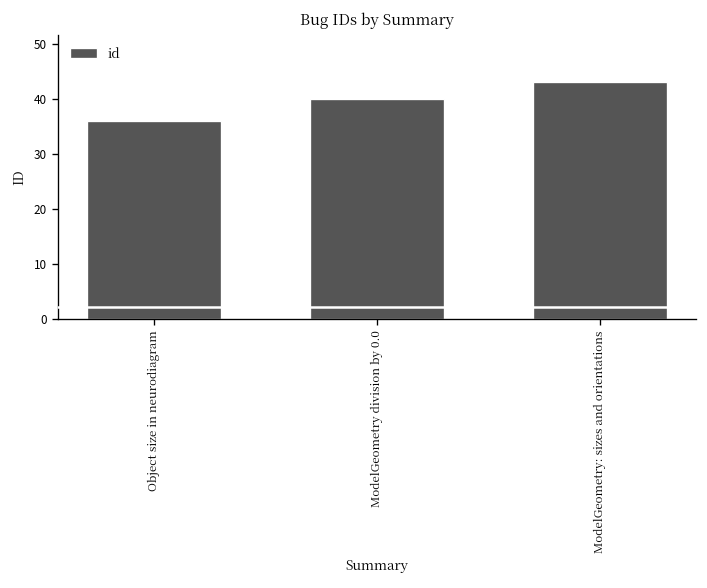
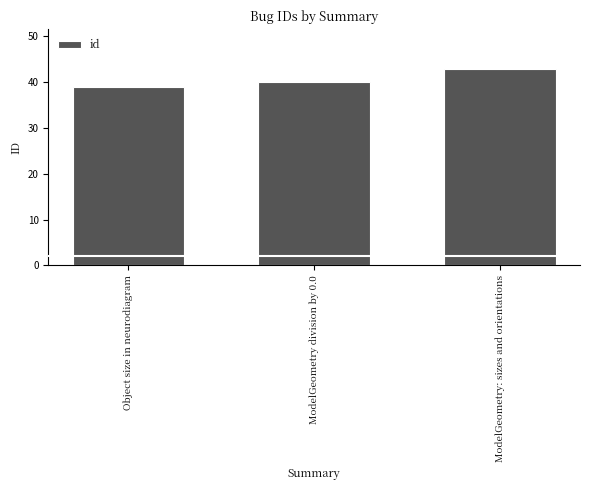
  {
-   "Object size in neurodiagram": 36,
+   "Object size in neurodiagram": 39,
    "ModelGeometry division by 0.0": 40,
    "ModelGeometry: sizes and orientations": 43
  }
